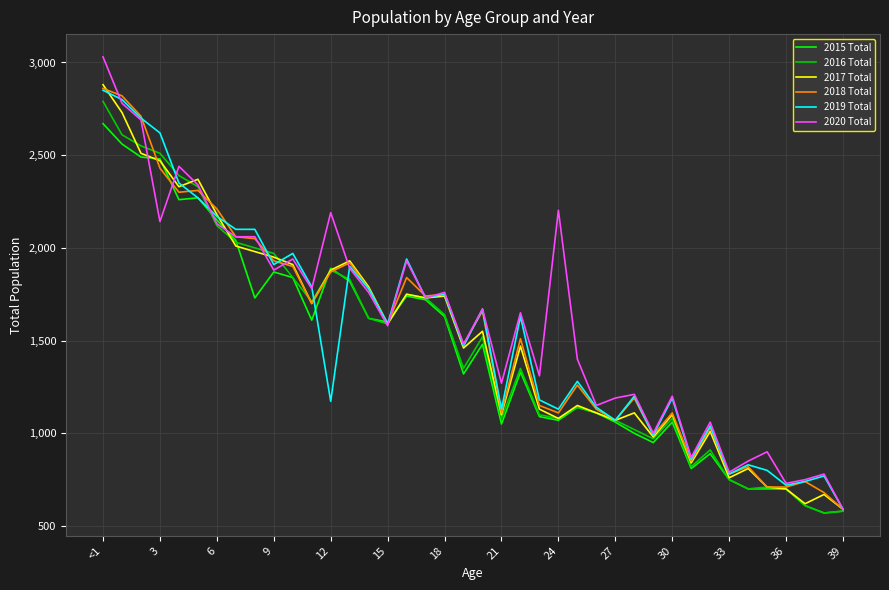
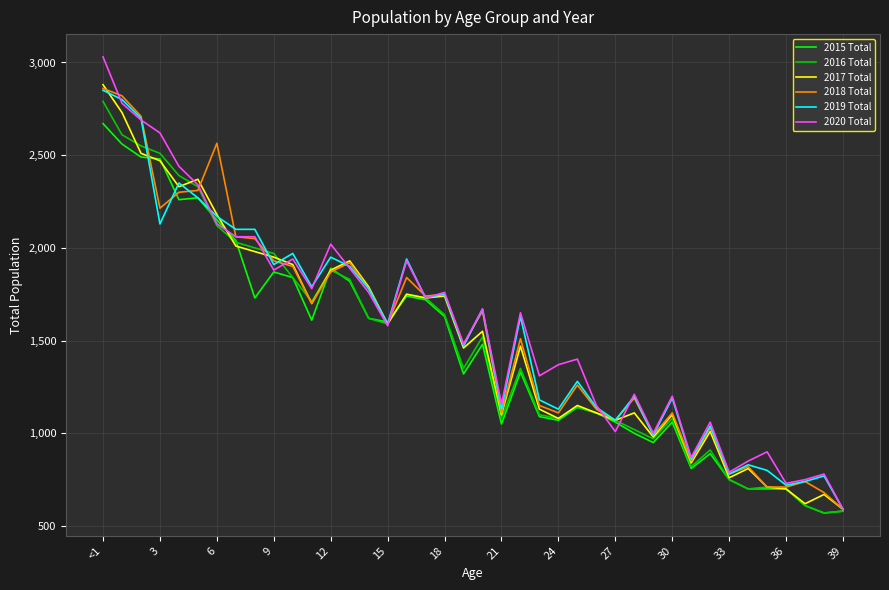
  {
    "2017 Total": {
      "<1": "2,880",
      "9": "1,950"
    },
    "2018 Total": {
-     "3": "2,430",
-     "6": "2,210",
+     "3": "2,210",
+     "6": "2,560",
      "9": "1,930",
      "24": "1,110"
    },
    "2019 Total": {
-     "3": "2,620",
+     "3": "2,130",
      "9": "1,910",
-     "12": "1,170",
+     "12": "1,950",
      "21": "1,130",
      "24": "1,130"
    },
    "2020 Total": {
      "<1": "3,030",
-     "3": "2,140",
-     "12": "2,190",
-     "21": "1,270",
-     "24": "2,200",
-     "27": "1,190"
+     "3": "2,620",
+     "12": "2,020",
+     "21": "1,160",
+     "24": "1,370",
+     "27": "1,010"
    }
  }
